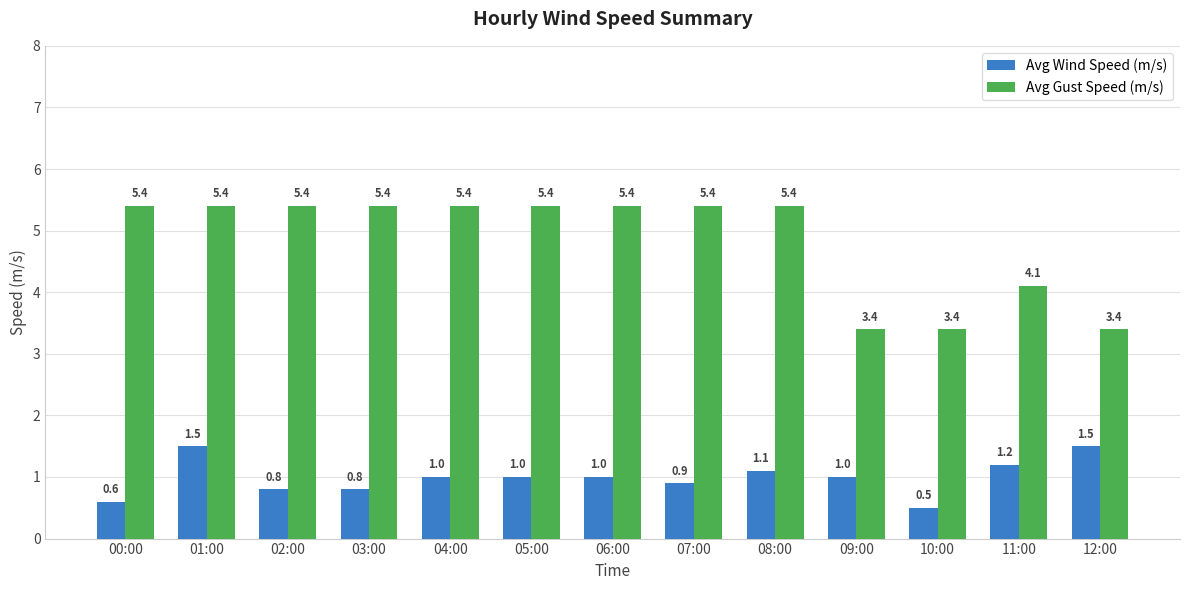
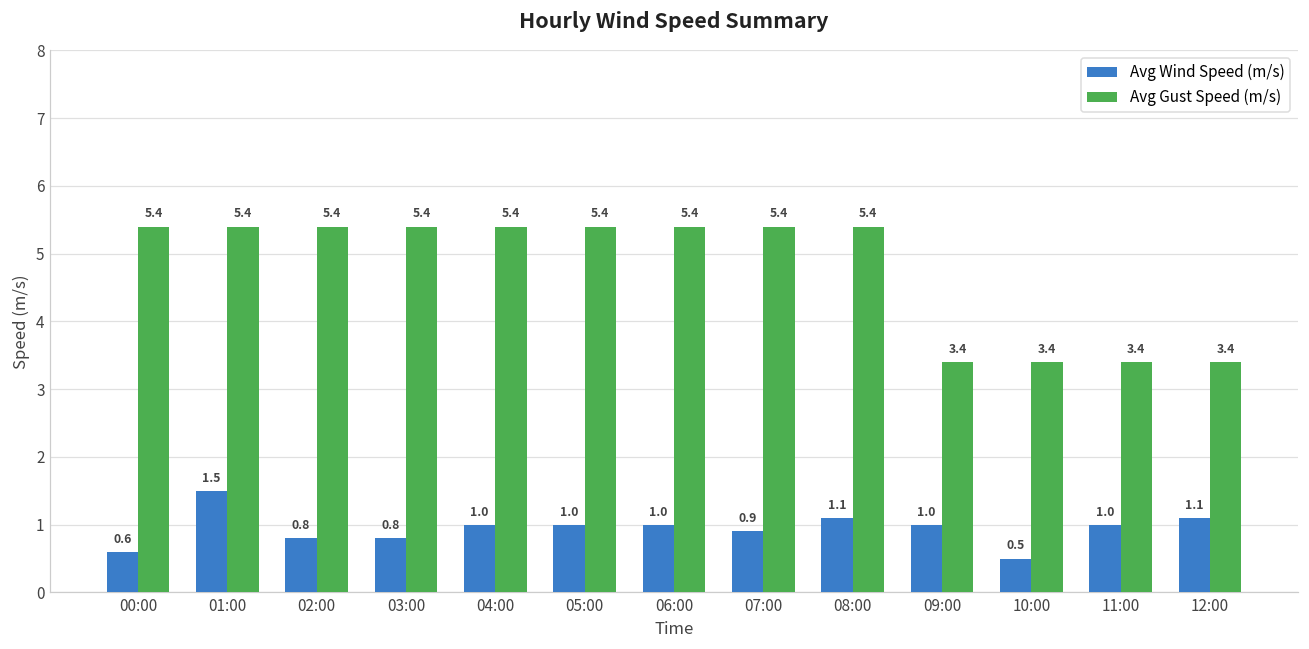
  {
    "Avg Wind Speed (m/s)": {
      "00:00": 0.6,
      "01:00": 1.5,
      "02:00": 0.8,
      "03:00": 0.8,
      "04:00": 1.0,
      "05:00": 1.0,
      "06:00": 1.0,
      "07:00": 0.9,
      "08:00": 1.1,
      "09:00": 1.0,
      "10:00": 0.5,
-     "11:00": 1.2,
-     "12:00": 1.5
+     "11:00": 1.0,
+     "12:00": 1.1
    },
    "Avg Gust Speed (m/s)": {
      "00:00": 5.4,
      "01:00": 5.4,
      "02:00": 5.4,
      "03:00": 5.4,
      "04:00": 5.4,
      "05:00": 5.4,
      "06:00": 5.4,
      "07:00": 5.4,
      "08:00": 5.4,
      "09:00": 3.4,
      "10:00": 3.4,
-     "11:00": 4.1,
+     "11:00": 3.4,
      "12:00": 3.4
    }
  }
